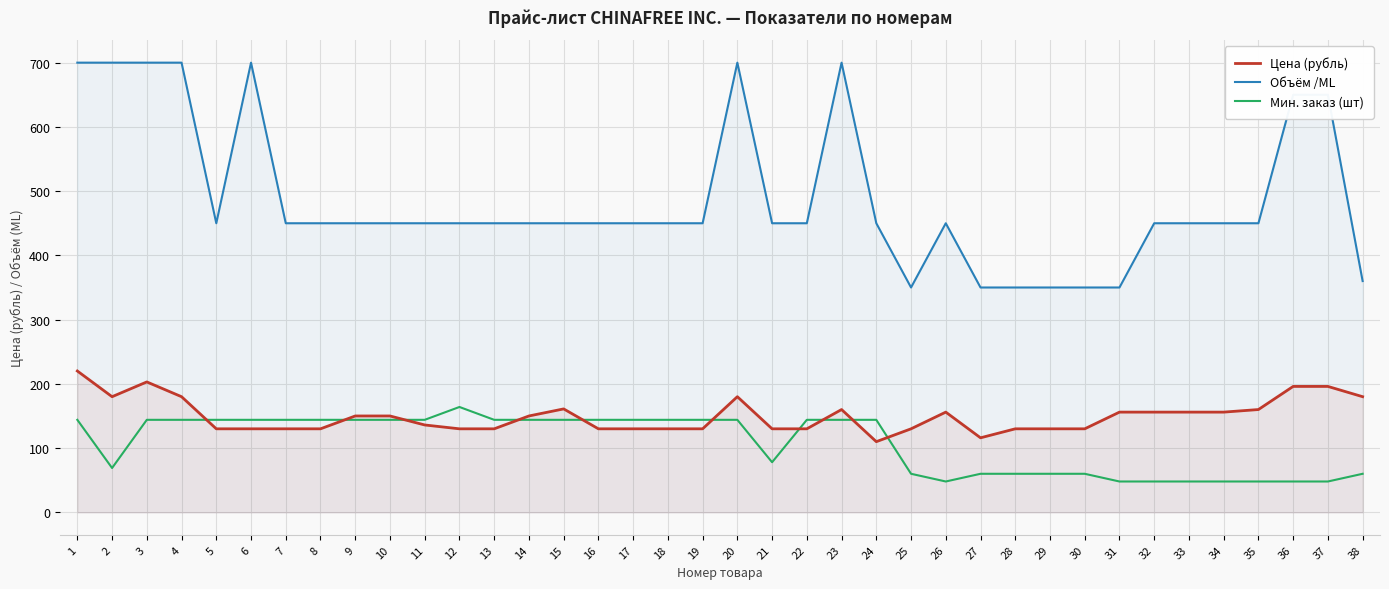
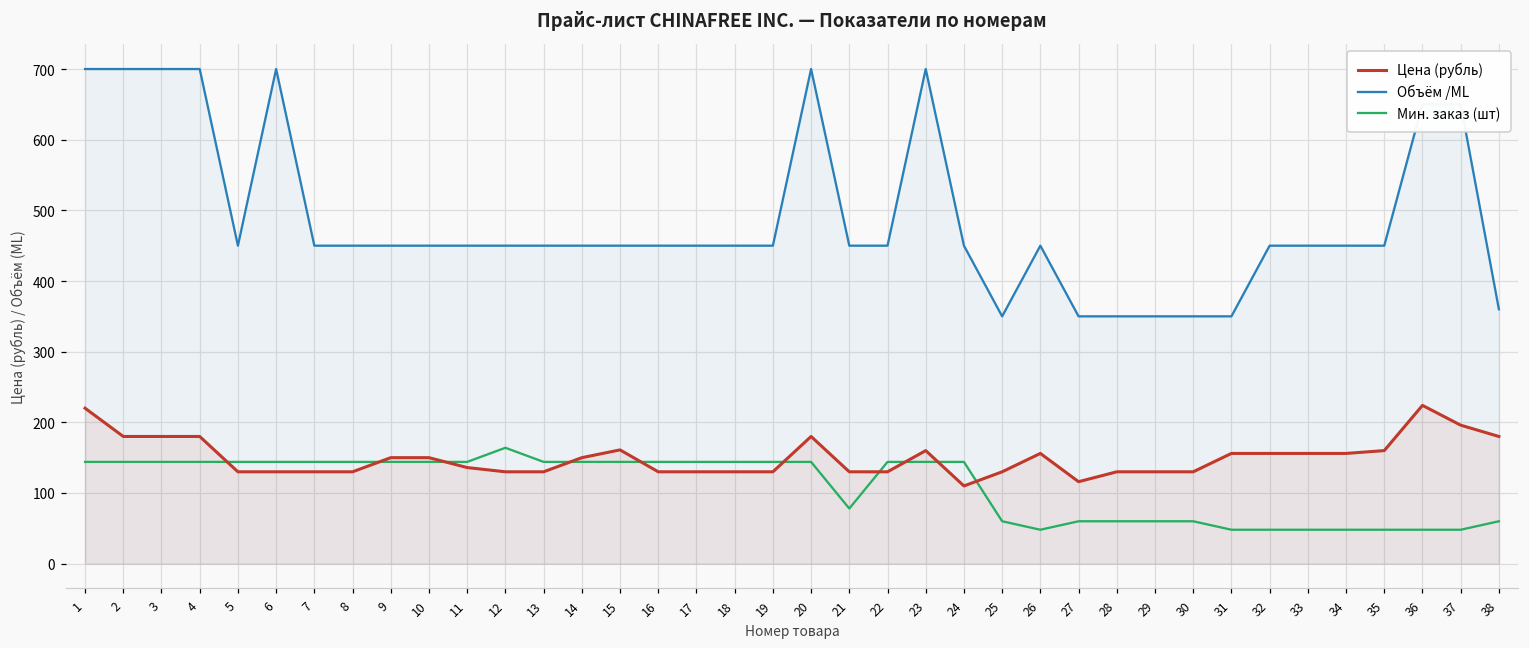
  {
    "Цена (рубль)": {
      "1": 220,
      "2": 180,
-     "3": 200,
+     "3": 180,
      "4": 180,
      "5": 130,
      "6": 130,
      "7": 130,
      "8": 130,
      "9": 150,
      "10": 150,
      "11": 140,
      "12": 130,
      "13": 130,
      "14": 150,
      "15": 160,
      "16": 130,
      "17": 130,
      "18": 130,
      "19": 130,
      "20": 180,
      "21": 130,
      "22": 130,
      "23": 160,
      "24": 110,
      "25": 130,
      "26": 160,
      "27": 120,
      "28": 130,
      "29": 130,
      "30": 130,
      "31": 160,
      "32": 160,
      "33": 160,
      "34": 160,
      "35": 160,
-     "36": 200,
+     "36": 220,
      "37": 200,
      "38": 180
    },
    "Объём /ML": {
      "1": 700,
      "2": 700,
      "3": 700,
      "4": 700,
      "5": 450,
      "6": 700,
      "7": 450,
      "8": 450,
      "9": 450,
      "10": 450,
      "11": 450,
      "12": 450,
      "13": 450,
      "14": 450,
      "15": 450,
      "16": 450,
      "17": 450,
      "18": 450,
      "19": 450,
      "20": 700,
      "21": 450,
      "22": 450,
      "23": 700,
      "24": 450,
      "25": 350,
      "26": 450,
      "27": 350,
      "28": 350,
      "29": 350,
      "30": 350,
      "31": 350,
      "32": 450,
      "33": 450,
      "34": 450,
      "35": 450,
      "38": 360
    },
    "Мин. заказ (шт)": {
      "1": 140,
-     "2": 70,
+     "2": 140,
      "3": 140,
      "4": 140,
      "5": 140,
      "6": 140,
      "7": 140,
      "8": 140,
      "9": 140,
      "10": 140,
      "11": 140,
      "12": 160,
      "13": 140,
      "14": 140,
      "15": 140,
      "16": 140,
      "17": 140,
      "18": 140,
      "19": 140,
      "20": 140,
      "21": 80,
      "22": 140,
      "23": 140,
      "24": 140,
      "25": 60,
      "26": 50,
      "27": 60,
      "28": 60,
      "29": 60,
      "30": 60,
      "31": 50,
      "32": 50,
      "33": 50,
      "34": 50,
      "35": 50,
      "36": 50,
      "37": 50,
      "38": 60
    }
  }
